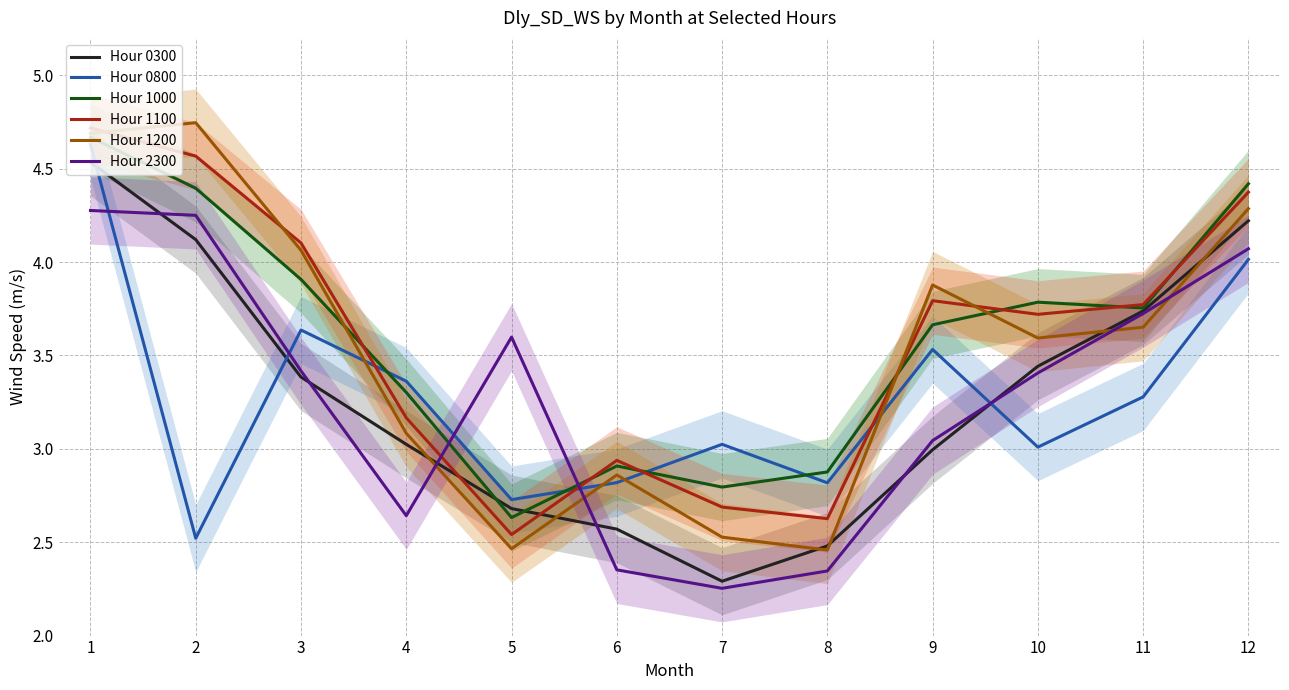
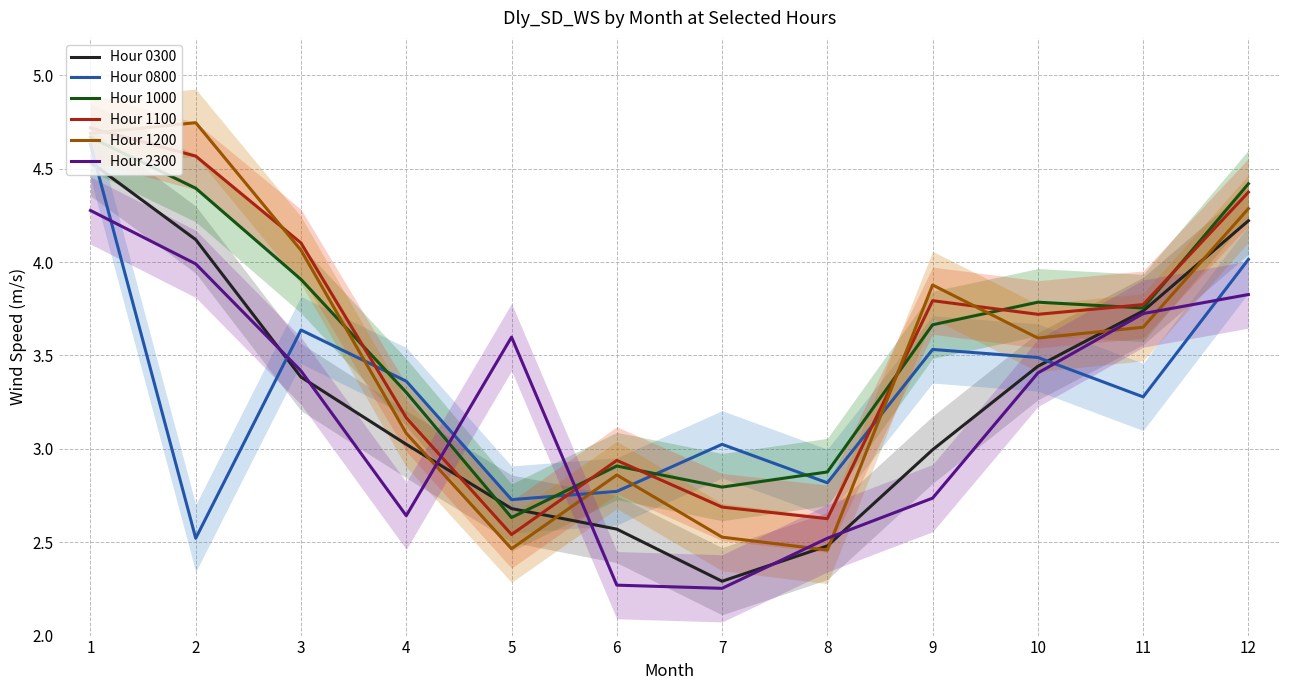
  {
    "Hour 0800": {
      "2": 2.52,
      "3": 3.64,
      "4": 3.36,
-     "6": 2.82,
+     "6": 2.77,
      "7": 3.02,
      "9": 3.53,
-     "10": 3.01,
+     "10": 3.49,
      "11": 3.28
    },
    "Hour 2300": {
      "1": 4.28,
-     "2": 4.25,
+     "2": 3.99,
      "3": 3.42,
      "4": 2.64,
      "5": 3.60,
-     "6": 2.35,
+     "6": 2.27,
      "7": 2.25,
-     "8": 2.35,
-     "9": 3.04,
+     "8": 2.52,
+     "9": 2.74,
      "10": 3.41,
      "11": 3.72,
-     "12": 4.07
+     "12": 3.83
    }
  }
